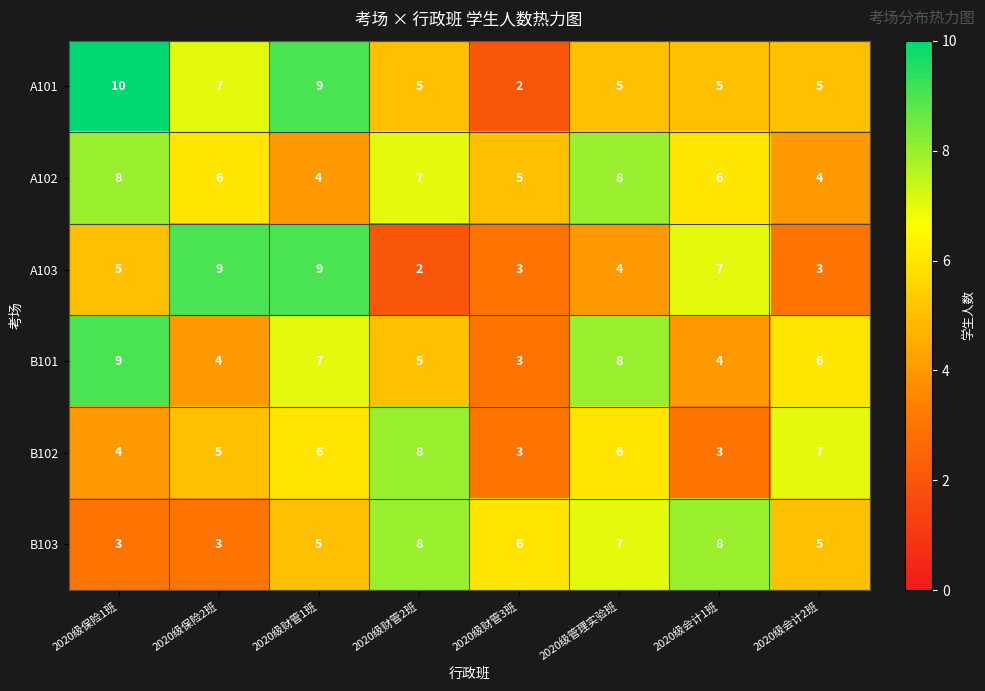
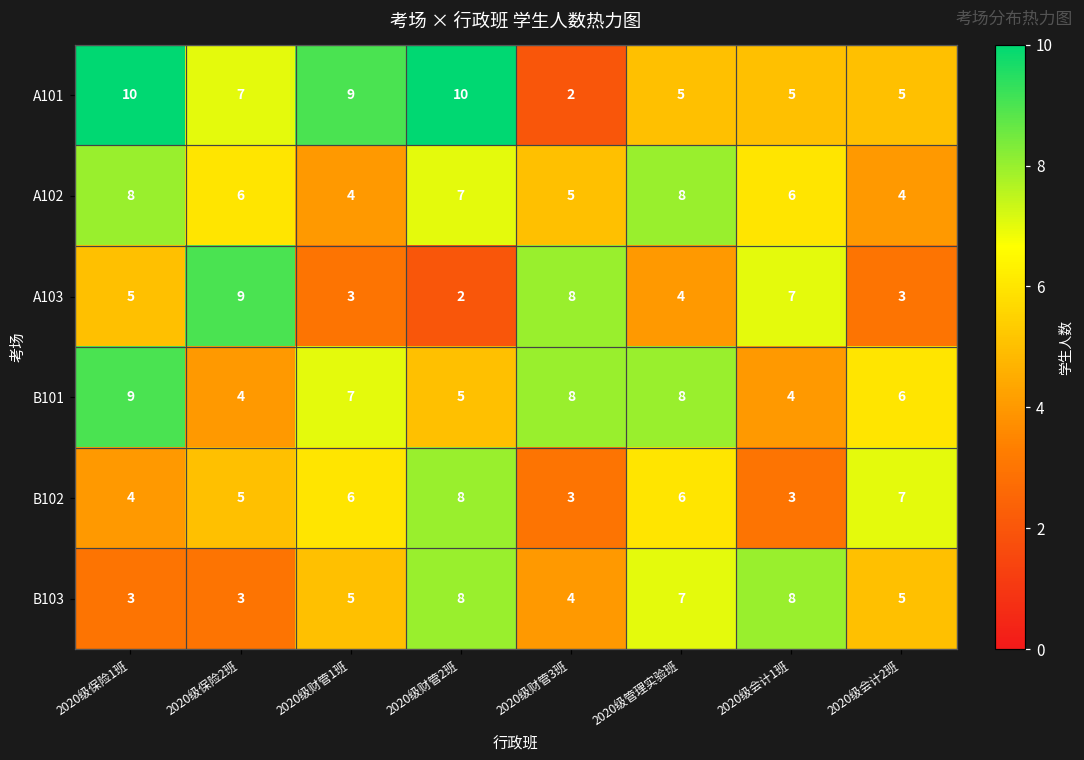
  {
    "A101": {
      "2020级保险1班": 10,
      "2020级保险2班": 7,
      "2020级财管1班": 9,
-     "2020级财管2班": 5,
+     "2020级财管2班": 10,
      "2020级财管3班": 2,
      "2020级管理实验班": 5,
      "2020级会计1班": 5,
      "2020级会计2班": 5
    },
    "A102": {
      "2020级保险1班": 8,
      "2020级保险2班": 6,
      "2020级财管1班": 4,
      "2020级财管2班": 7,
      "2020级财管3班": 5,
      "2020级管理实验班": 8,
      "2020级会计1班": 6,
      "2020级会计2班": 4
    },
    "A103": {
      "2020级保险1班": 5,
      "2020级保险2班": 9,
-     "2020级财管1班": 9,
+     "2020级财管1班": 3,
      "2020级财管2班": 2,
-     "2020级财管3班": 3,
+     "2020级财管3班": 8,
      "2020级管理实验班": 4,
      "2020级会计1班": 7,
      "2020级会计2班": 3
    },
    "B101": {
      "2020级保险1班": 9,
      "2020级保险2班": 4,
      "2020级财管1班": 7,
      "2020级财管2班": 5,
-     "2020级财管3班": 3,
+     "2020级财管3班": 8,
      "2020级管理实验班": 8,
      "2020级会计1班": 4,
      "2020级会计2班": 6
    },
    "B102": {
      "2020级保险1班": 4,
      "2020级保险2班": 5,
      "2020级财管1班": 6,
      "2020级财管2班": 8,
      "2020级财管3班": 3,
      "2020级管理实验班": 6,
      "2020级会计1班": 3,
      "2020级会计2班": 7
    },
    "B103": {
      "2020级保险1班": 3,
      "2020级保险2班": 3,
      "2020级财管1班": 5,
      "2020级财管2班": 8,
-     "2020级财管3班": 6,
+     "2020级财管3班": 4,
      "2020级管理实验班": 7,
      "2020级会计1班": 8,
      "2020级会计2班": 5
    }
  }
